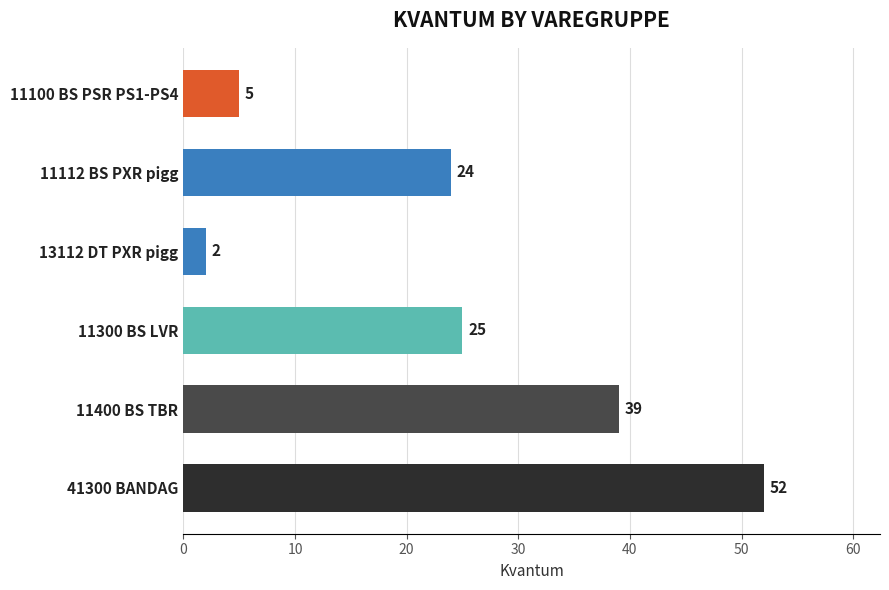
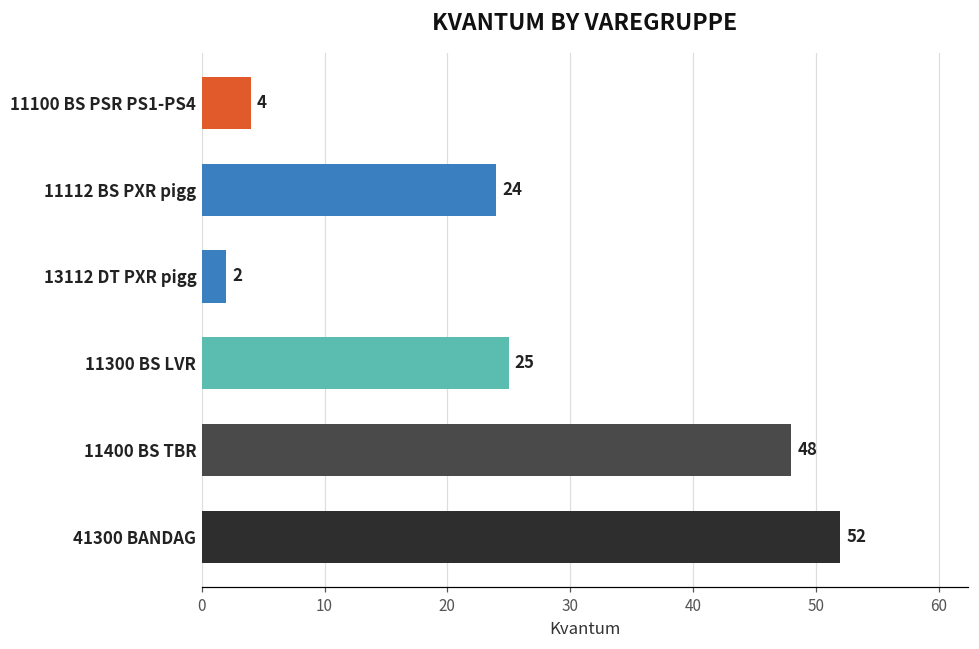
  {
-   "11100 BS PSR PS1-PS4": 5,
+   "11100 BS PSR PS1-PS4": 4,
    "11112 BS PXR pigg": 24,
    "13112 DT PXR pigg": 2,
    "11300 BS LVR": 25,
-   "11400 BS TBR": 39,
+   "11400 BS TBR": 48,
    "41300 BANDAG": 52
  }
